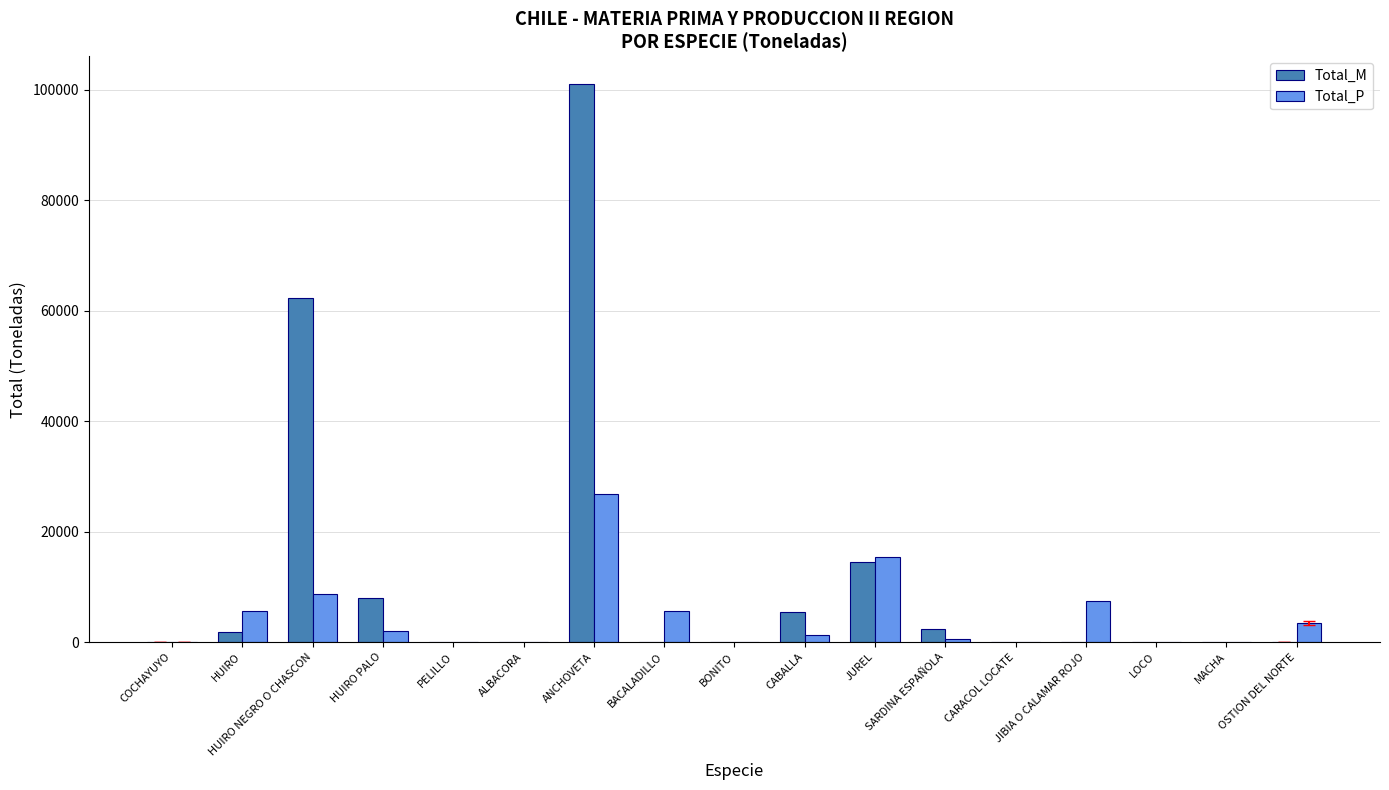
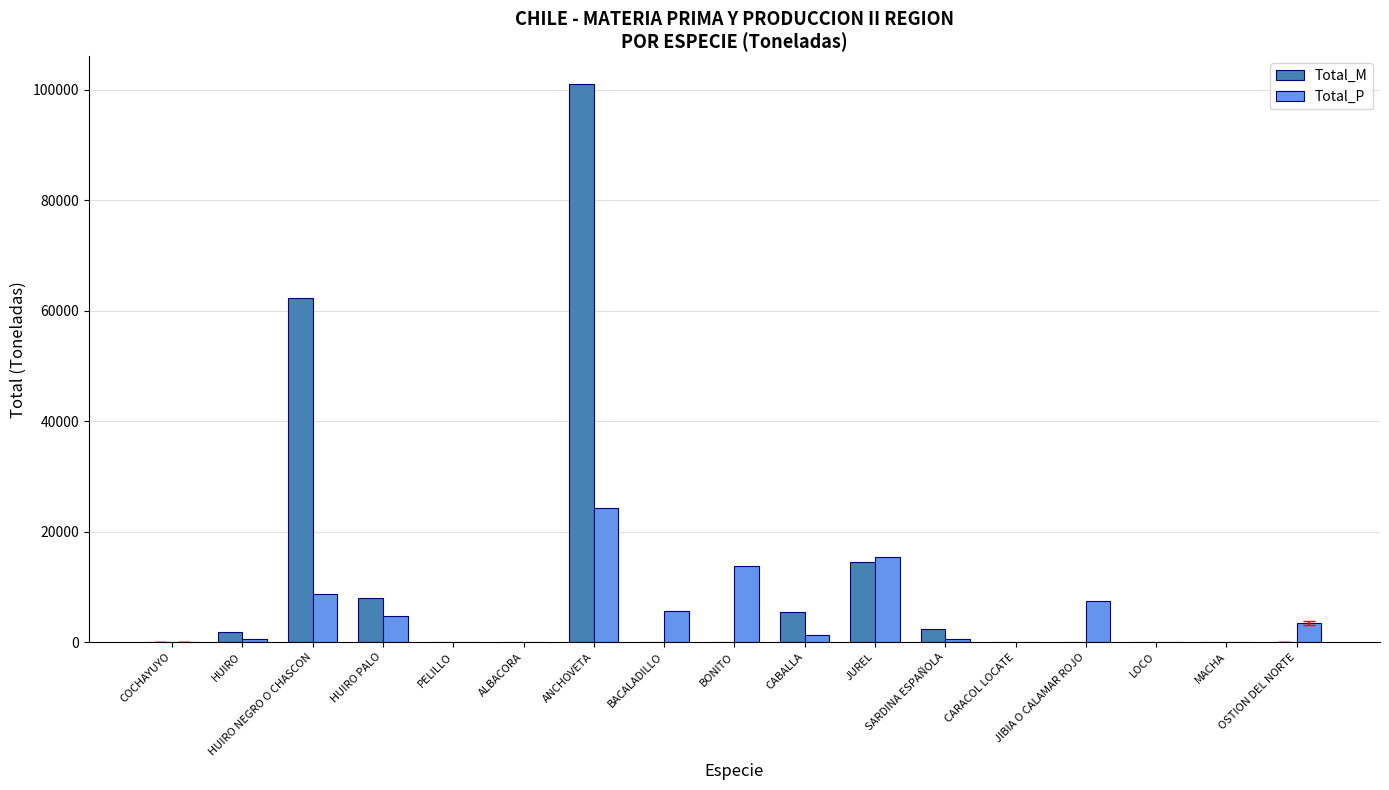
  {
    "Total_P": {
-     "HUIRO": 6000,
+     "HUIRO": 1000,
      "HUIRO NEGRO O CHASCON": 9000,
-     "HUIRO PALO": 2000,
+     "HUIRO PALO": 5000,
      "ALBACORA": 0,
-     "ANCHOVETA": 27000,
+     "ANCHOVETA": 24000,
      "BACALADILLO": 6000,
-     "BONITO": 0,
+     "BONITO": 14000,
      "CABALLA": 1000,
      "JUREL": 15000,
      "SARDINA ESPAÑOLA": 1000,
      "CARACOL LOCATE": 0,
      "JIBIA O CALAMAR ROJO": 7000,
      "MACHA": 0,
      "OSTION DEL NORTE": 3000
    }
  }
